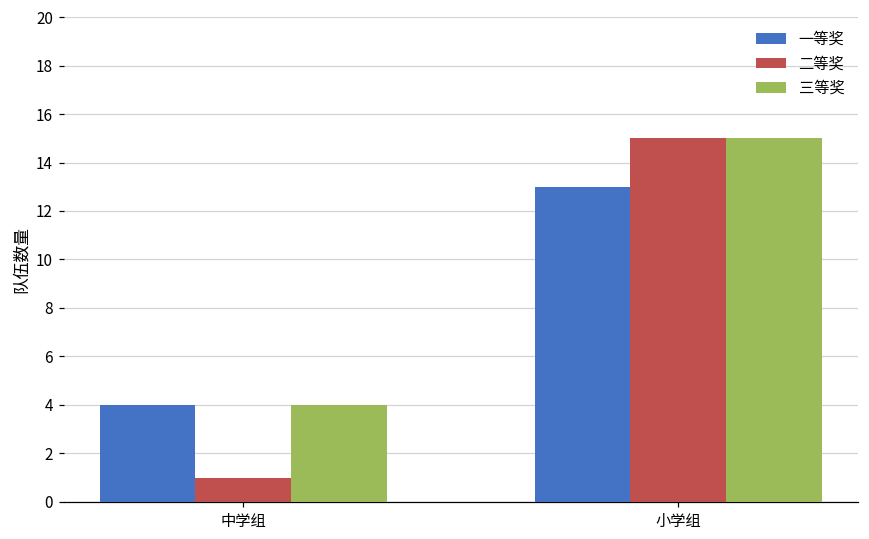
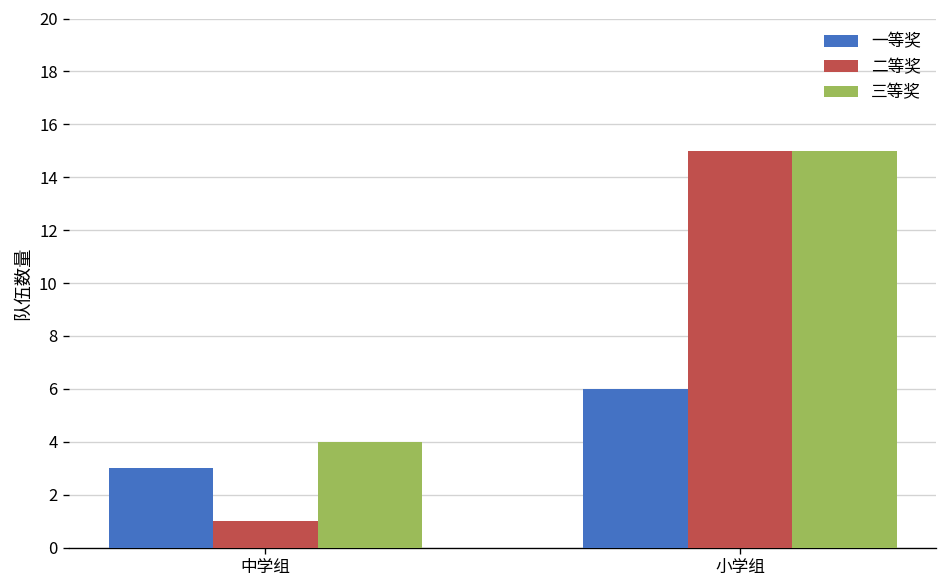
  {
    "一等奖": {
-     "中学组": 4,
-     "小学组": 13
+     "中学组": 3,
+     "小学组": 6
    },
    "二等奖": {
      "中学组": 1,
      "小学组": 15
    },
    "三等奖": {
      "中学组": 4,
      "小学组": 15
    }
  }
